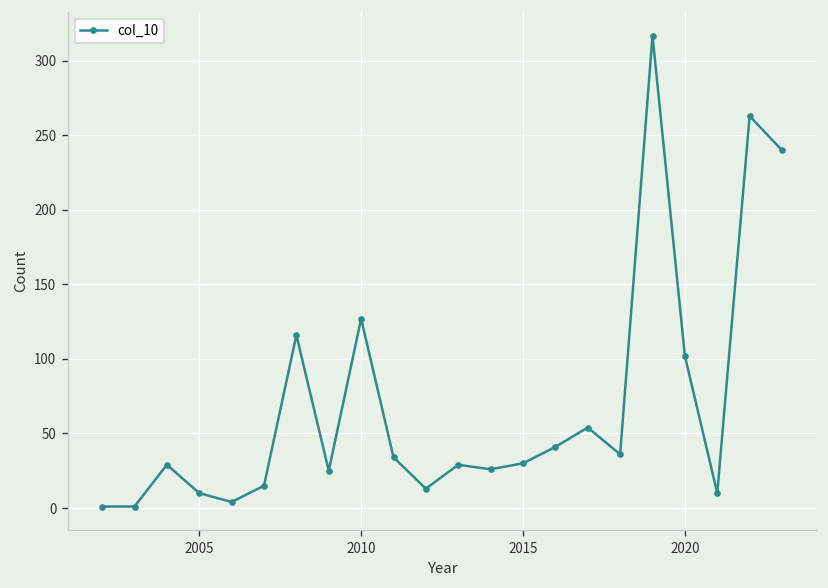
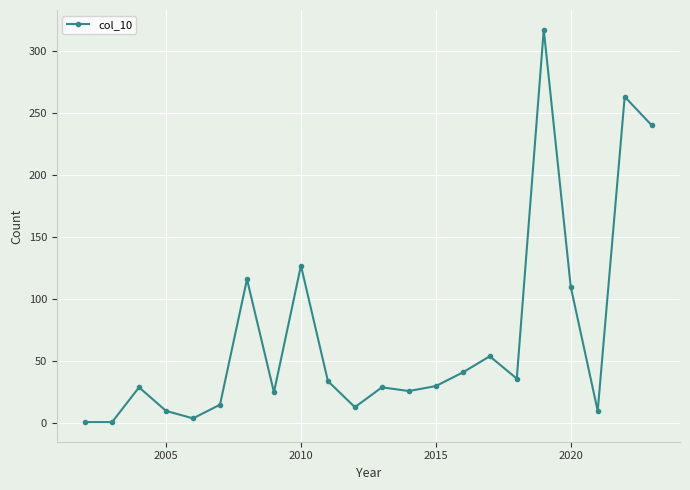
  {
    "2005": 10,
    "2010": 127,
    "2015": 30,
-   "2020": 102
+   "2020": 110
  }
